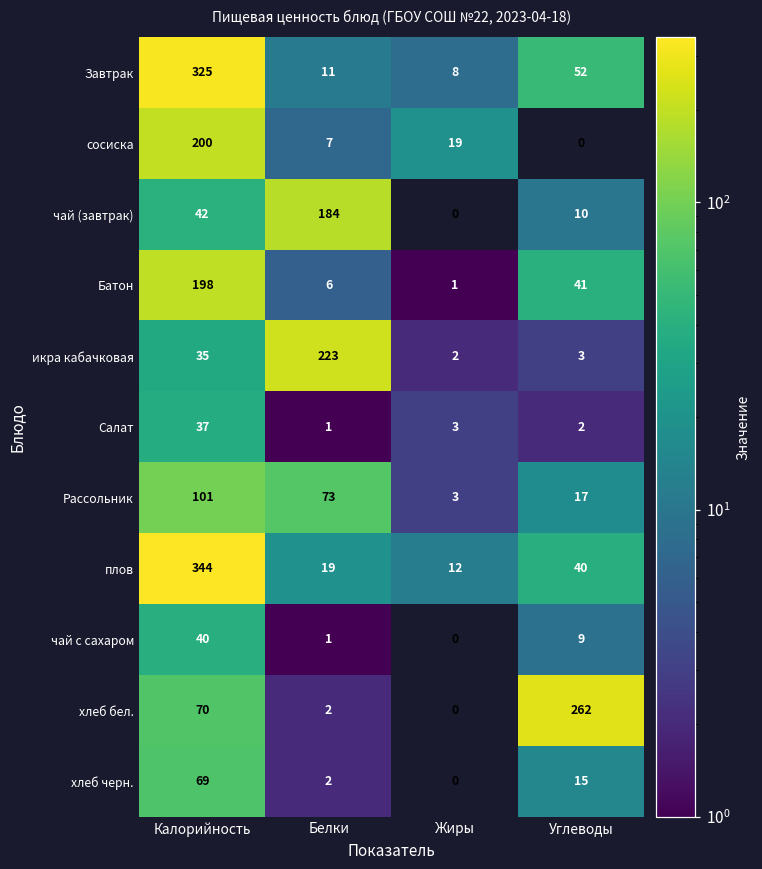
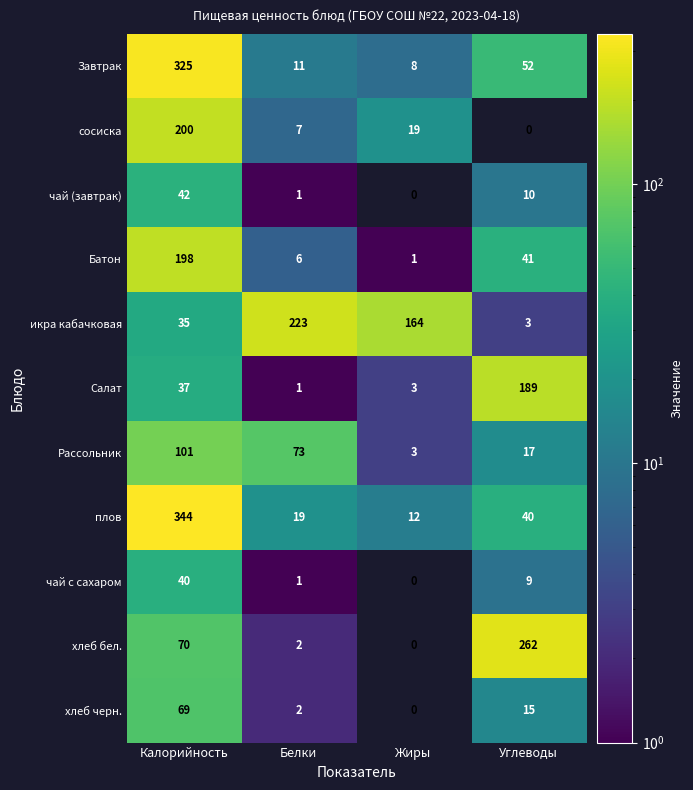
  {
    "Завтрак": {
      "Калорийность": 325,
      "Белки": 11,
      "Жиры": 8,
      "Углеводы": 52
    },
    "сосиска": {
      "Калорийность": 200,
      "Белки": 7,
      "Жиры": 19
    },
    "чай (завтрак)": {
      "Калорийность": 42,
-     "Белки": 184,
+     "Белки": 1,
      "Углеводы": 10
    },
    "Батон": {
      "Калорийность": 198,
      "Белки": 6,
      "Жиры": 1,
      "Углеводы": 41
    },
    "икра кабачковая": {
      "Калорийность": 35,
      "Белки": 223,
-     "Жиры": 2,
+     "Жиры": 164,
      "Углеводы": 3
    },
    "Салат": {
      "Калорийность": 37,
      "Белки": 1,
      "Жиры": 3,
-     "Углеводы": 2
+     "Углеводы": 189
    },
    "Рассольник": {
      "Калорийность": 101,
      "Белки": 73,
      "Жиры": 3,
      "Углеводы": 17
    },
    "плов": {
      "Калорийность": 344,
      "Белки": 19,
      "Жиры": 12,
      "Углеводы": 40
    },
    "чай с сахаром": {
      "Калорийность": 40,
      "Белки": 1,
      "Углеводы": 9
    },
    "хлеб бел.": {
      "Калорийность": 70,
      "Белки": 2,
      "Углеводы": 262
    },
    "хлеб черн.": {
      "Калорийность": 69,
      "Белки": 2,
      "Углеводы": 15
    }
  }
